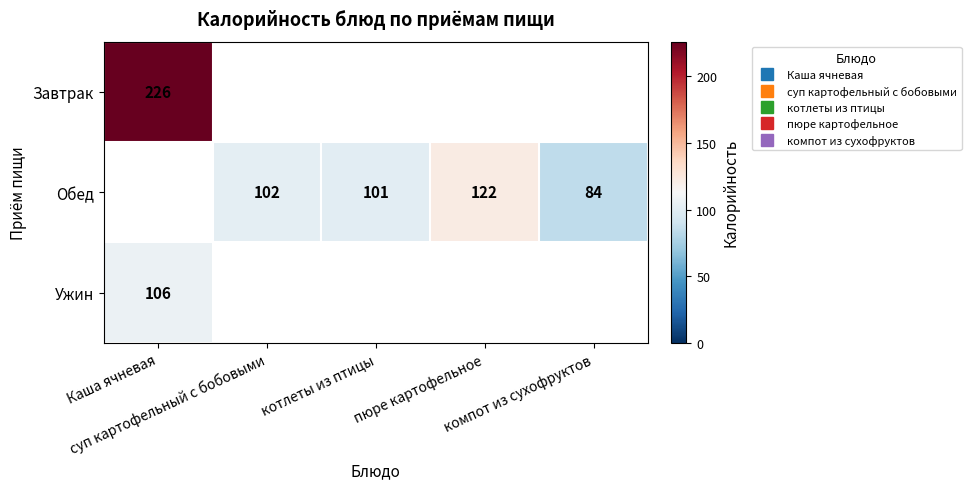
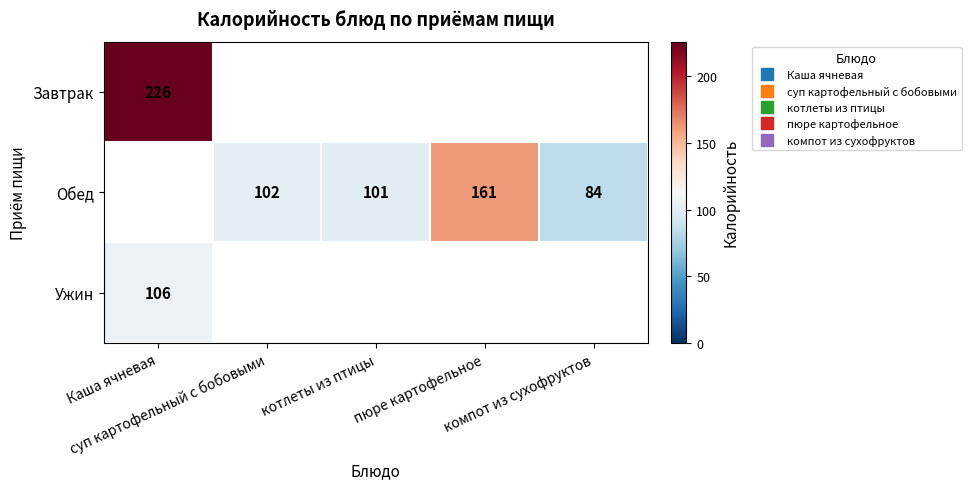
  {
    "Завтрак": {
      "Каша ячневая": 226
    },
    "Обед": {
      "суп картофельный с бобовыми": 102,
      "котлеты из птицы": 101,
-     "пюре картофельное": 122,
+     "пюре картофельное": 161,
      "компот из сухофруктов": 84
    },
    "Ужин": {
      "Каша ячневая": 106
    }
  }
